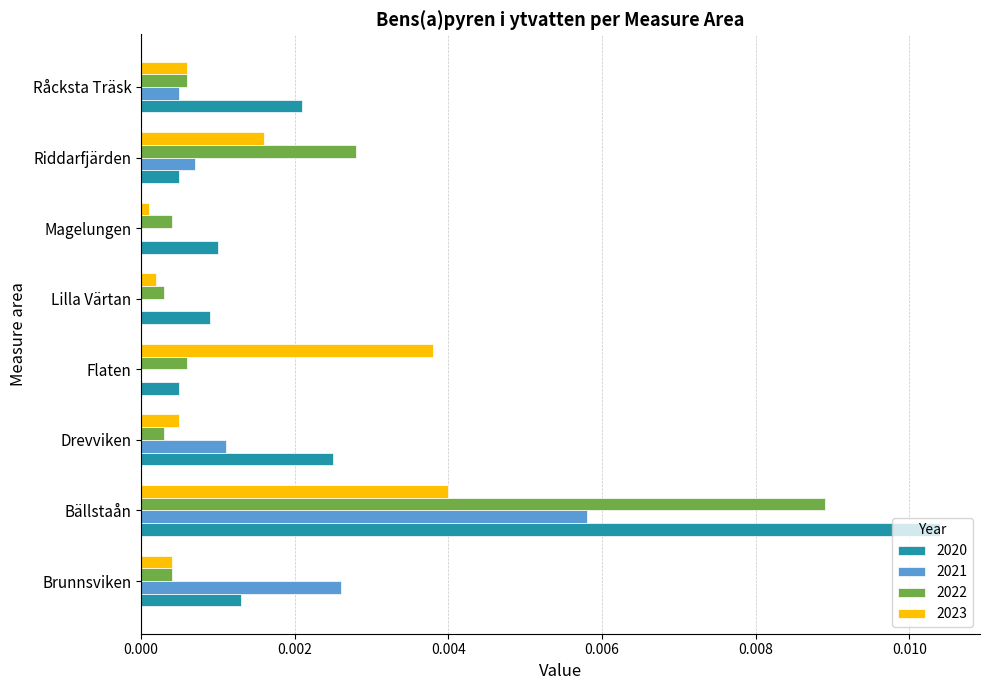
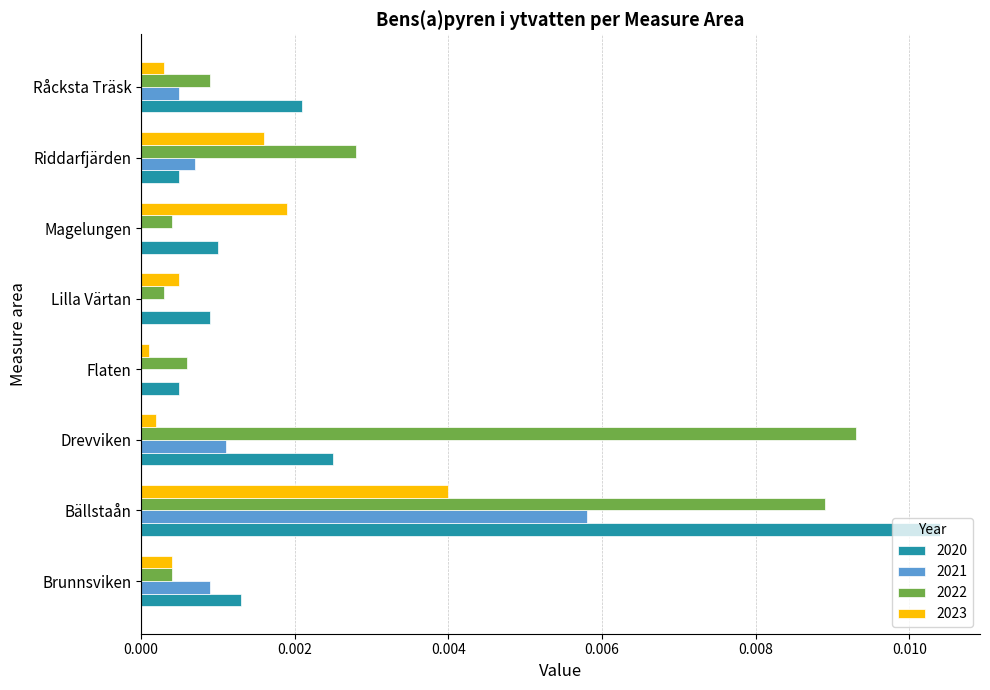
  {
    "2020": {
      "Råcksta Träsk": 0.0021,
      "Riddarfjärden": 0.0005,
      "Magelungen": 0.0010,
      "Lilla Värtan": 0.0009,
      "Flaten": 0.0005,
      "Drevviken": 0.0025,
      "Brunnsviken": 0.0013
    },
    "2021": {
      "Råcksta Träsk": 0.0005,
      "Riddarfjärden": 0.0007,
      "Magelungen": 0.0000,
      "Lilla Värtan": 0.0000,
      "Flaten": 0.0000,
      "Drevviken": 0.0011,
      "Bällstaån": 0.0058,
-     "Brunnsviken": 0.0026
+     "Brunnsviken": 0.0009
    },
    "2022": {
-     "Råcksta Träsk": 0.0006,
+     "Råcksta Träsk": 0.0009,
      "Riddarfjärden": 0.0028,
      "Magelungen": 0.0004,
      "Lilla Värtan": 0.0003,
      "Flaten": 0.0006,
-     "Drevviken": 0.0003,
+     "Drevviken": 0.0093,
      "Bällstaån": 0.0089,
      "Brunnsviken": 0.0004
    },
    "2023": {
-     "Råcksta Träsk": 0.0006,
+     "Råcksta Träsk": 0.0003,
      "Riddarfjärden": 0.0016,
-     "Magelungen": 0.0001,
-     "Lilla Värtan": 0.0002,
-     "Flaten": 0.0038,
-     "Drevviken": 0.0005,
+     "Magelungen": 0.0019,
+     "Lilla Värtan": 0.0005,
+     "Flaten": 0.0001,
+     "Drevviken": 0.0002,
      "Bällstaån": 0.0040,
      "Brunnsviken": 0.0004
    }
  }
